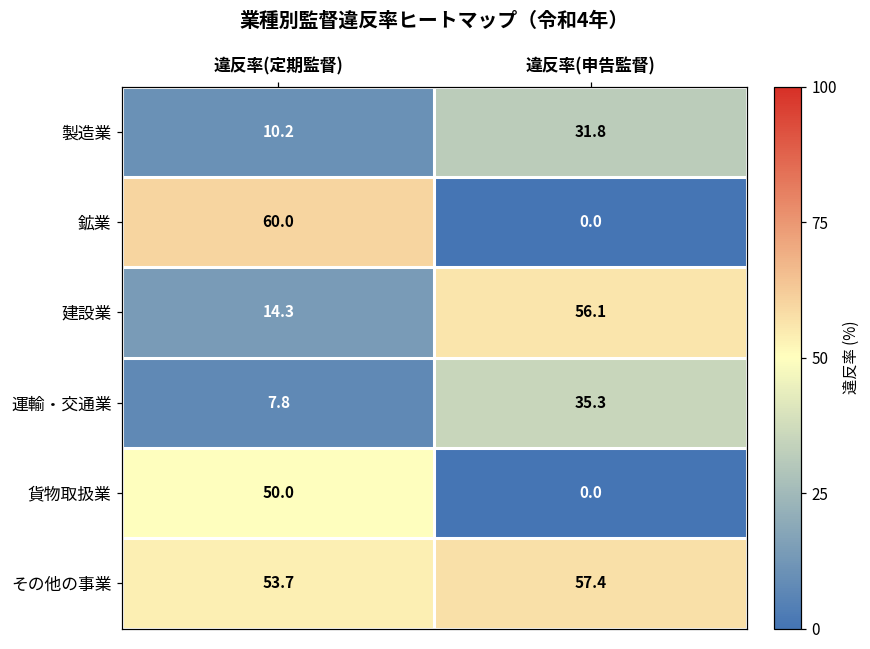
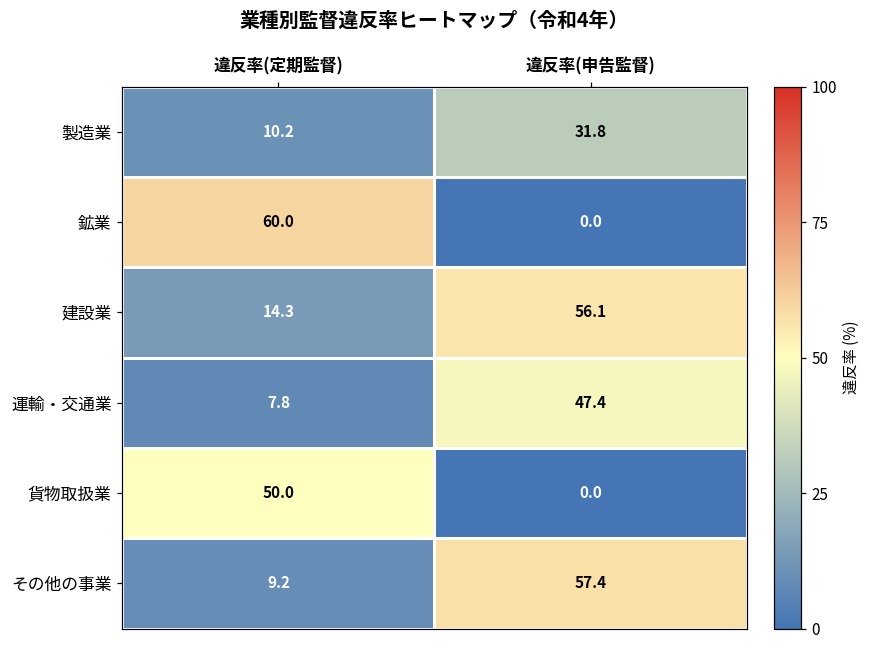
  {
    "製造業": {
      "違反率(定期監督)": 10.2,
      "違反率(申告監督)": 31.8
    },
    "鉱業": {
      "違反率(定期監督)": 60.0,
      "違反率(申告監督)": 0.0
    },
    "建設業": {
      "違反率(定期監督)": 14.3,
      "違反率(申告監督)": 56.1
    },
    "運輸・交通業": {
      "違反率(定期監督)": 7.8,
-     "違反率(申告監督)": 35.3
+     "違反率(申告監督)": 47.4
    },
    "貨物取扱業": {
      "違反率(定期監督)": 50.0,
      "違反率(申告監督)": 0.0
    },
    "その他の事業": {
-     "違反率(定期監督)": 53.7,
+     "違反率(定期監督)": 9.2,
      "違反率(申告監督)": 57.4
    }
  }
